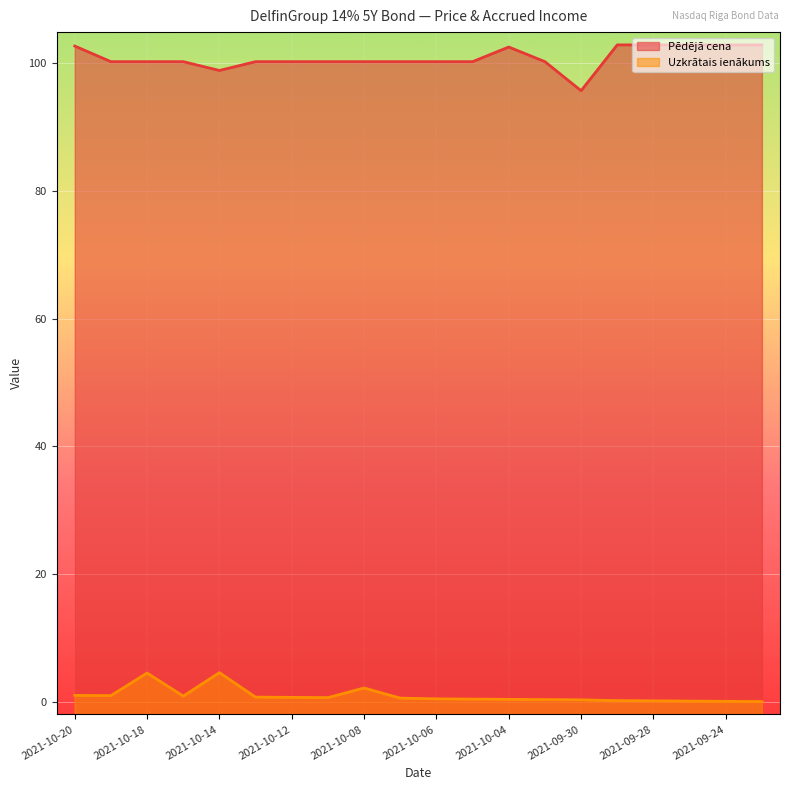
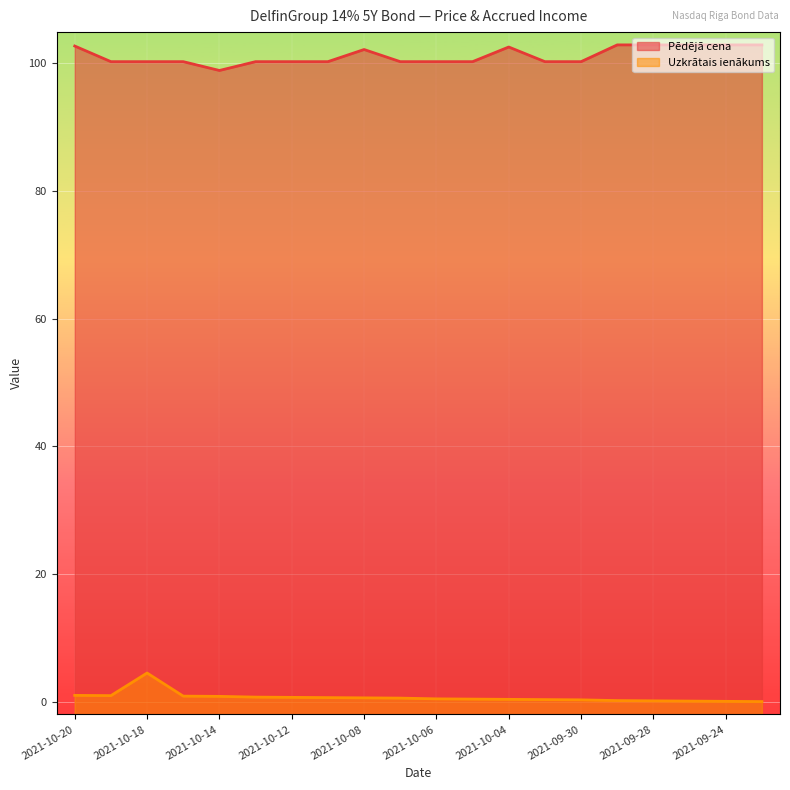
  {
    "Pēdējā cena": {
      "2021-10-20": 103,
      "2021-10-18": 100,
      "2021-10-14": 99,
      "2021-10-12": 100,
-     "2021-10-08": 100,
+     "2021-10-08": 102,
      "2021-10-06": 100,
      "2021-10-04": 102,
-     "2021-09-30": 96
+     "2021-09-30": 100
    },
    "Uzkrātais ienākums": {
      "2021-10-20": 1,
      "2021-10-18": 5,
-     "2021-10-14": 5,
+     "2021-10-14": 1,
      "2021-10-12": 1,
-     "2021-10-08": 2,
+     "2021-10-08": 1,
      "2021-10-06": 1,
      "2021-10-04": 0,
      "2021-09-30": 0,
      "2021-09-28": 0,
      "2021-09-24": 0
    }
  }
